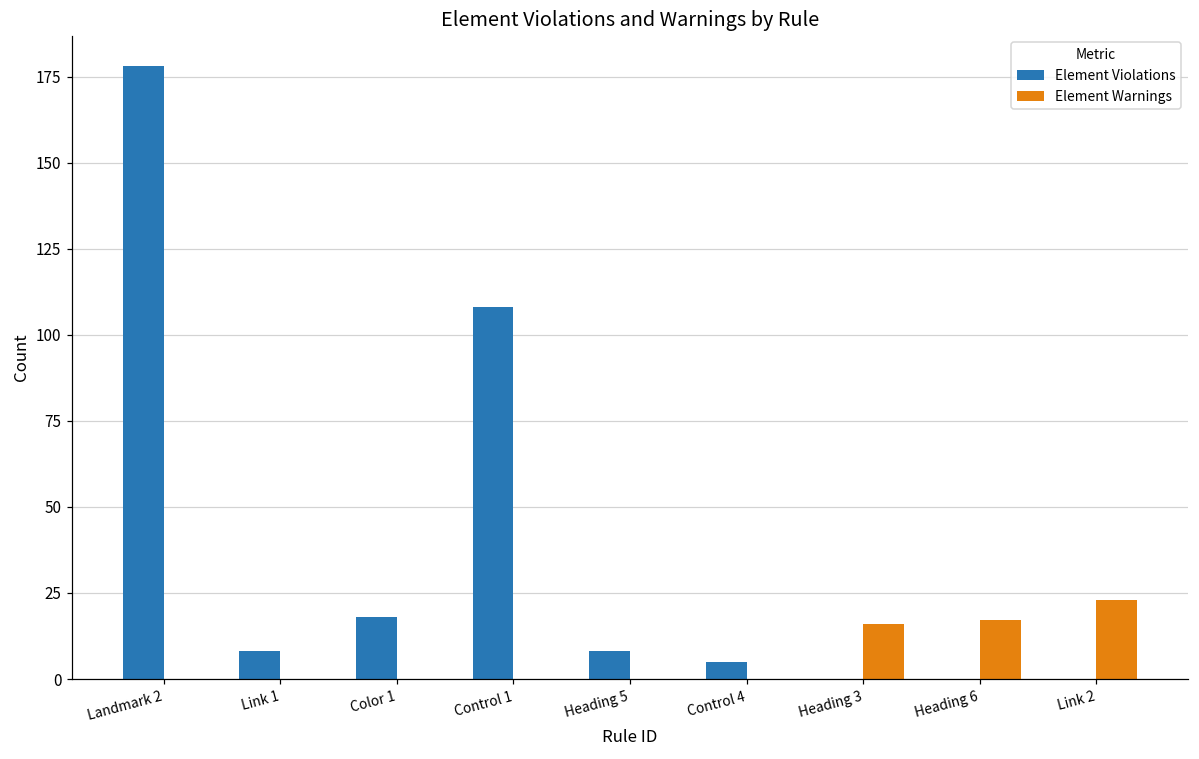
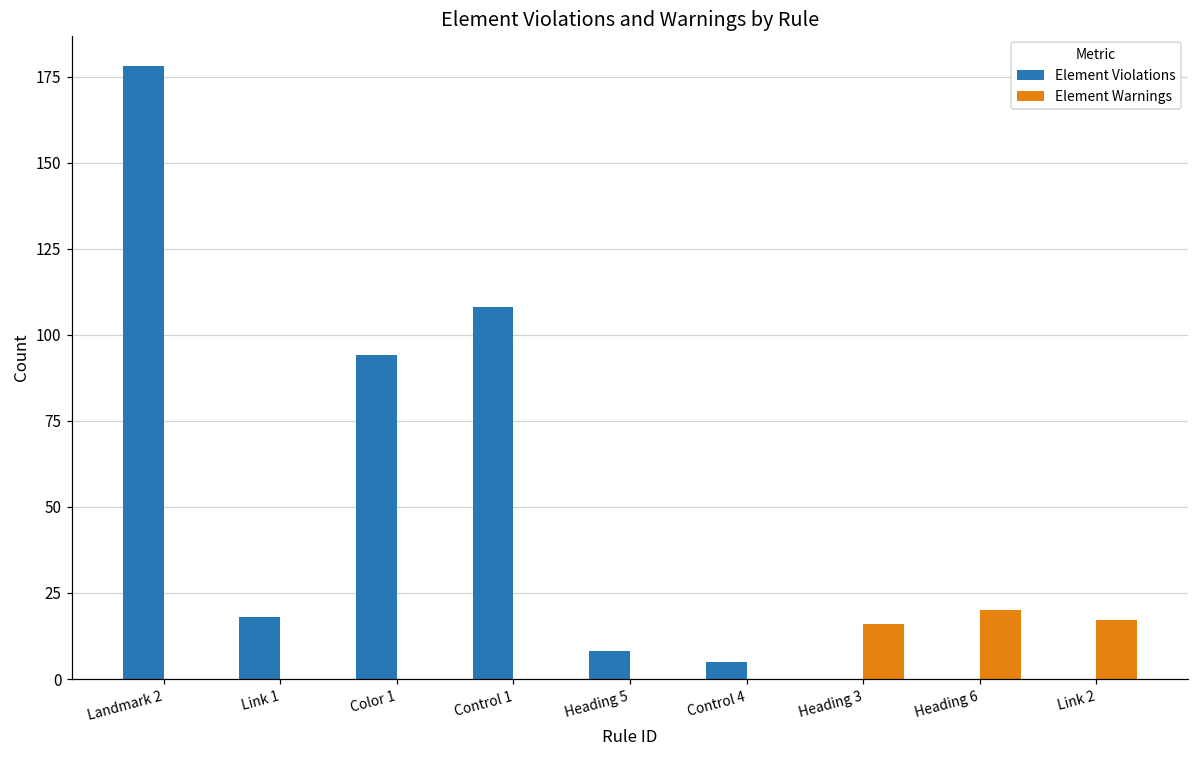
  {
    "Element Violations": {
      "Landmark 2": 178,
-     "Link 1": 8,
-     "Color 1": 18,
+     "Link 1": 18,
+     "Color 1": 94,
      "Control 1": 108,
      "Heading 5": 8,
      "Control 4": 5,
      "Heading 3": 0,
      "Heading 6": 0,
      "Link 2": 0
    },
    "Element Warnings": {
      "Landmark 2": 0,
      "Link 1": 0,
      "Color 1": 0,
      "Control 1": 0,
      "Heading 5": 0,
      "Control 4": 0,
      "Heading 3": 16,
-     "Heading 6": 17,
-     "Link 2": 23
+     "Heading 6": 20,
+     "Link 2": 17
    }
  }
